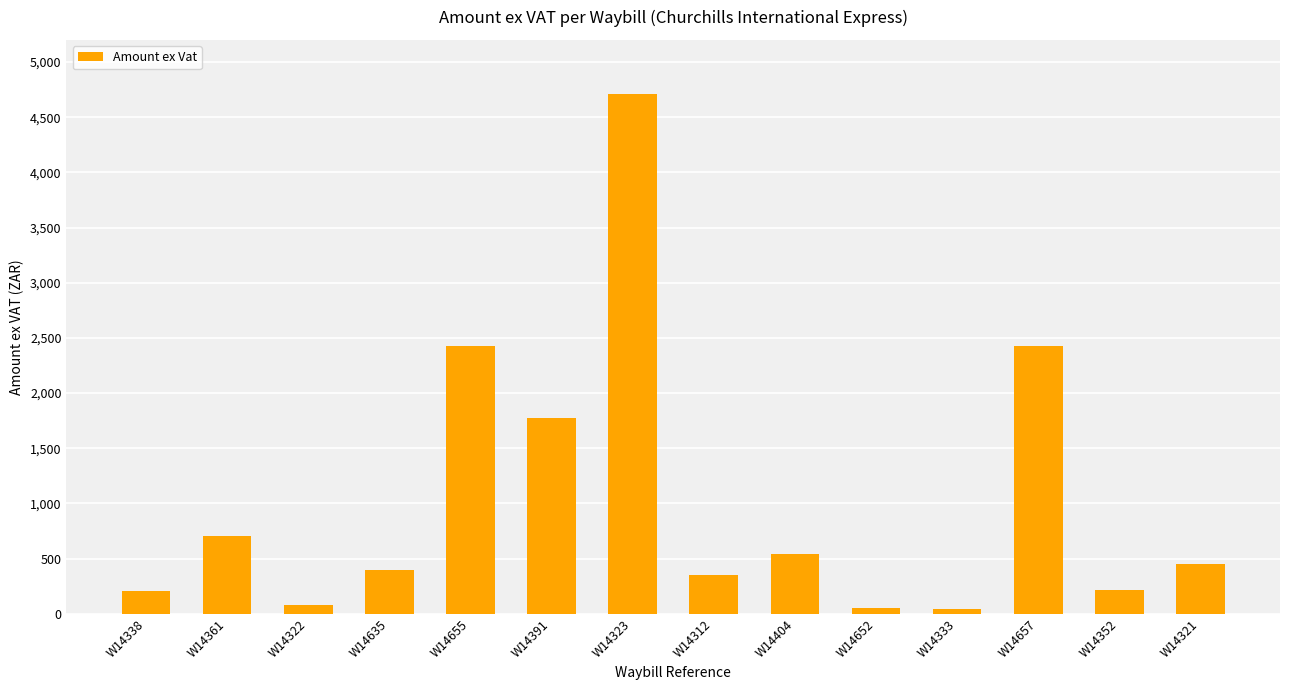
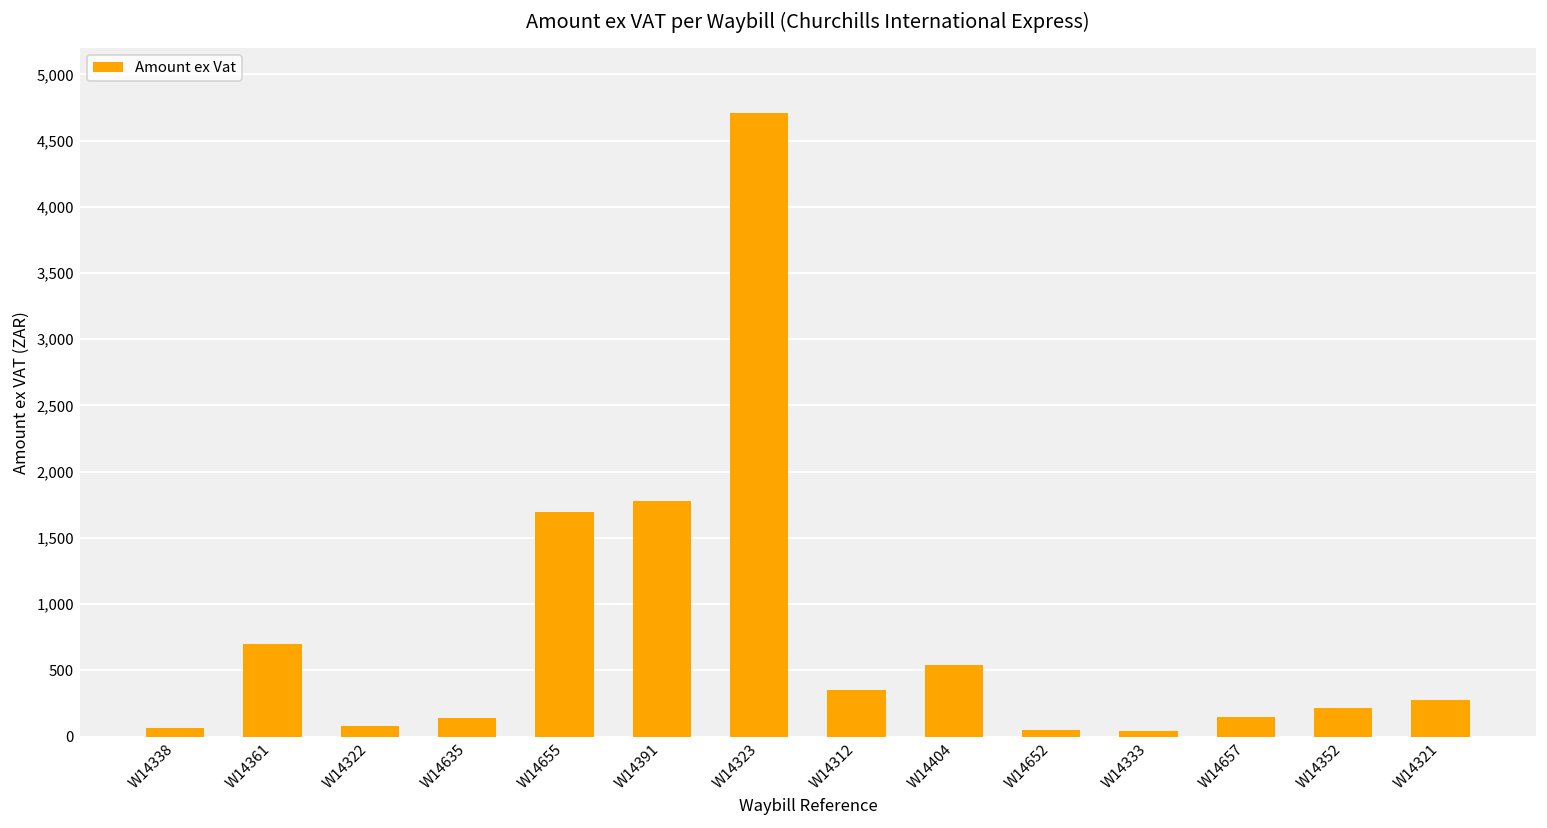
  {
-   "W14338": "200",
+   "W14338": "60",
    "W14361": "700",
    "W14322": "80",
-   "W14635": "400",
-   "W14655": "2,430",
+   "W14635": "140",
+   "W14655": "1,690",
    "W14391": "1,780",
    "W14323": "4,710",
    "W14312": "350",
    "W14404": "540",
    "W14652": "50",
    "W14333": "40",
-   "W14657": "2,420",
+   "W14657": "150",
    "W14352": "210",
-   "W14321": "450"
+   "W14321": "280"
  }
